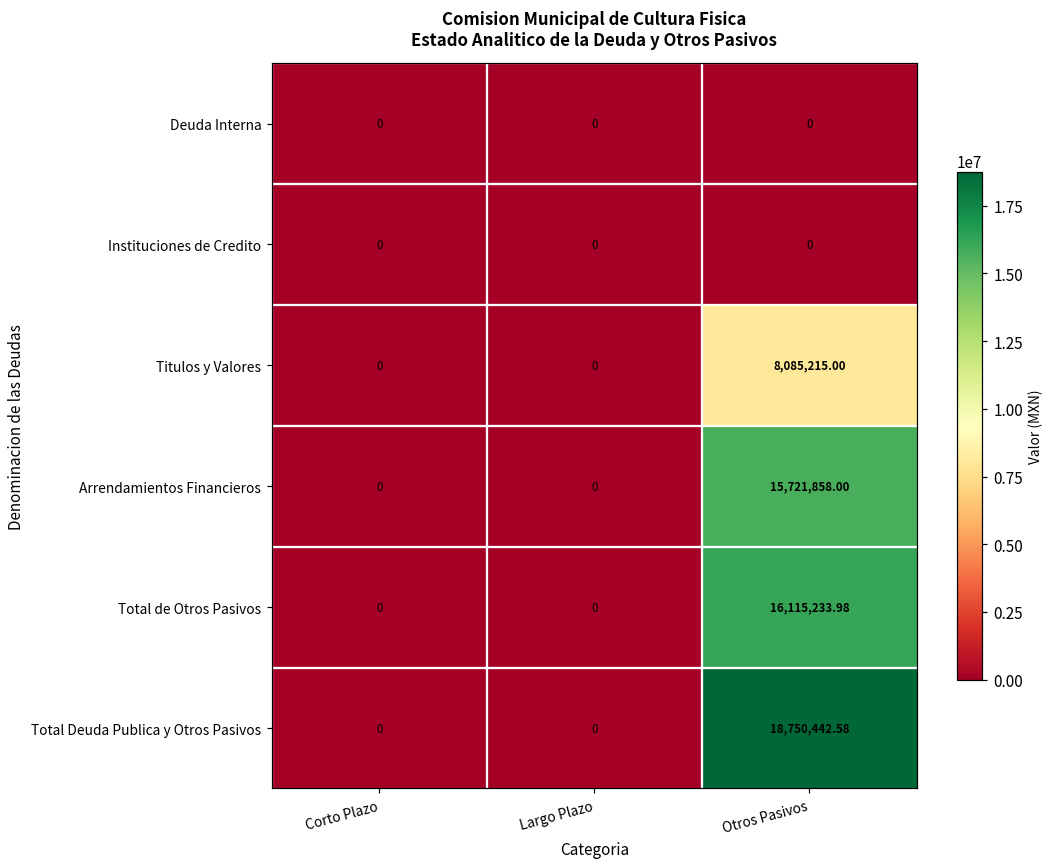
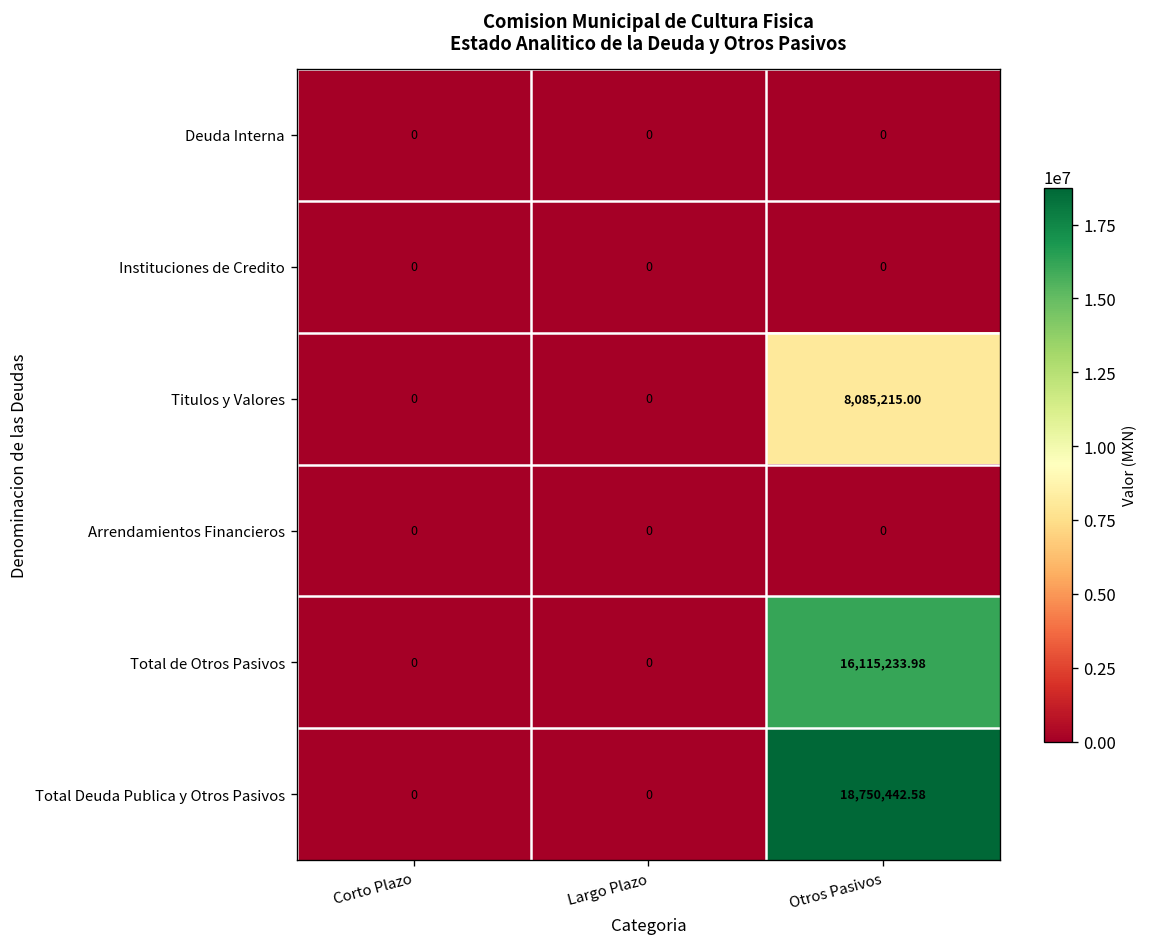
  {
    "Deuda Interna": {
      "Corto Plazo": "0",
      "Largo Plazo": "0",
      "Otros Pasivos": "0"
    },
    "Instituciones de Credito": {
      "Corto Plazo": "0",
      "Largo Plazo": "0",
      "Otros Pasivos": "0"
    },
    "Titulos y Valores": {
      "Corto Plazo": "0",
      "Largo Plazo": "0",
      "Otros Pasivos": "8,085,215.00"
    },
    "Arrendamientos Financieros": {
      "Corto Plazo": "0",
      "Largo Plazo": "0",
-     "Otros Pasivos": "15,721,858.00"
+     "Otros Pasivos": "0"
    },
    "Total de Otros Pasivos": {
      "Corto Plazo": "0",
      "Largo Plazo": "0",
      "Otros Pasivos": "16,115,233.98"
    },
    "Total Deuda Publica y Otros Pasivos": {
      "Corto Plazo": "0",
      "Largo Plazo": "0",
      "Otros Pasivos": "18,750,442.58"
    }
  }
